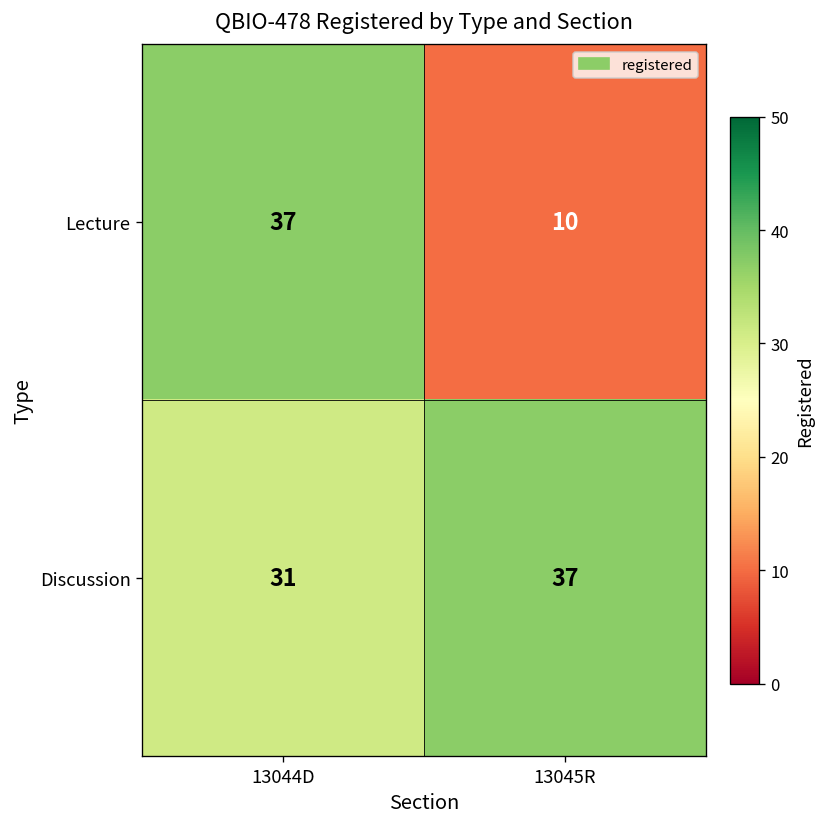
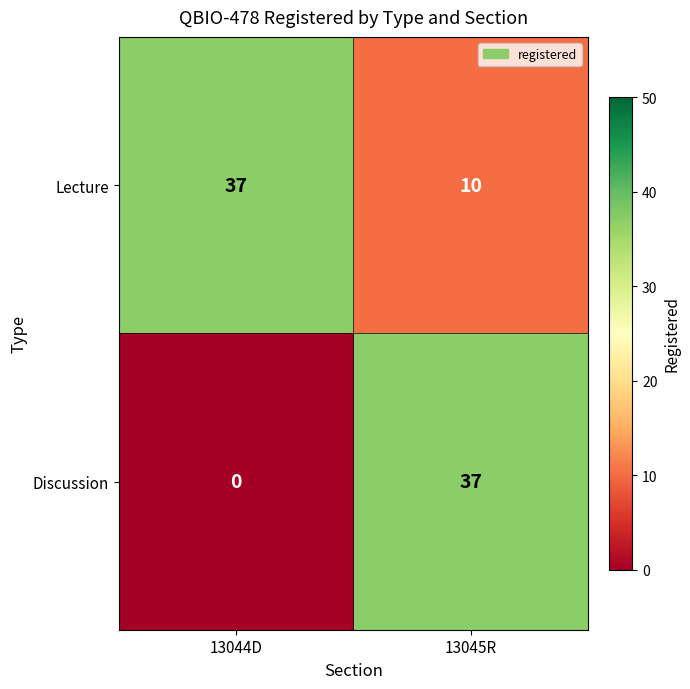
  {
    "Lecture": {
      "13044D": 37,
      "13045R": 10
    },
    "Discussion": {
-     "13044D": 31,
+     "13044D": 0,
      "13045R": 37
    }
  }
